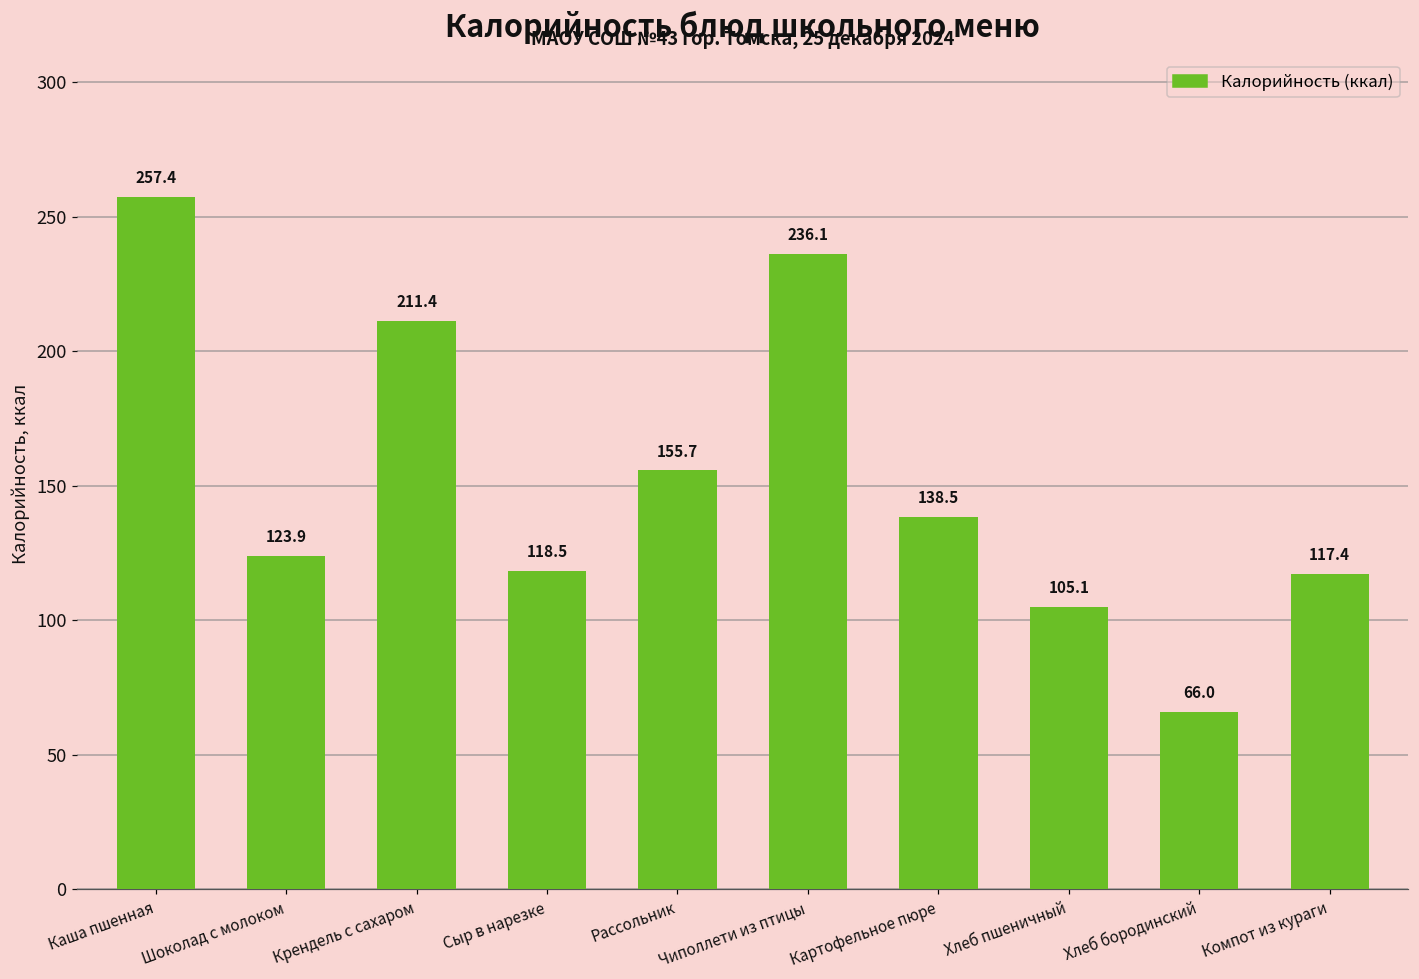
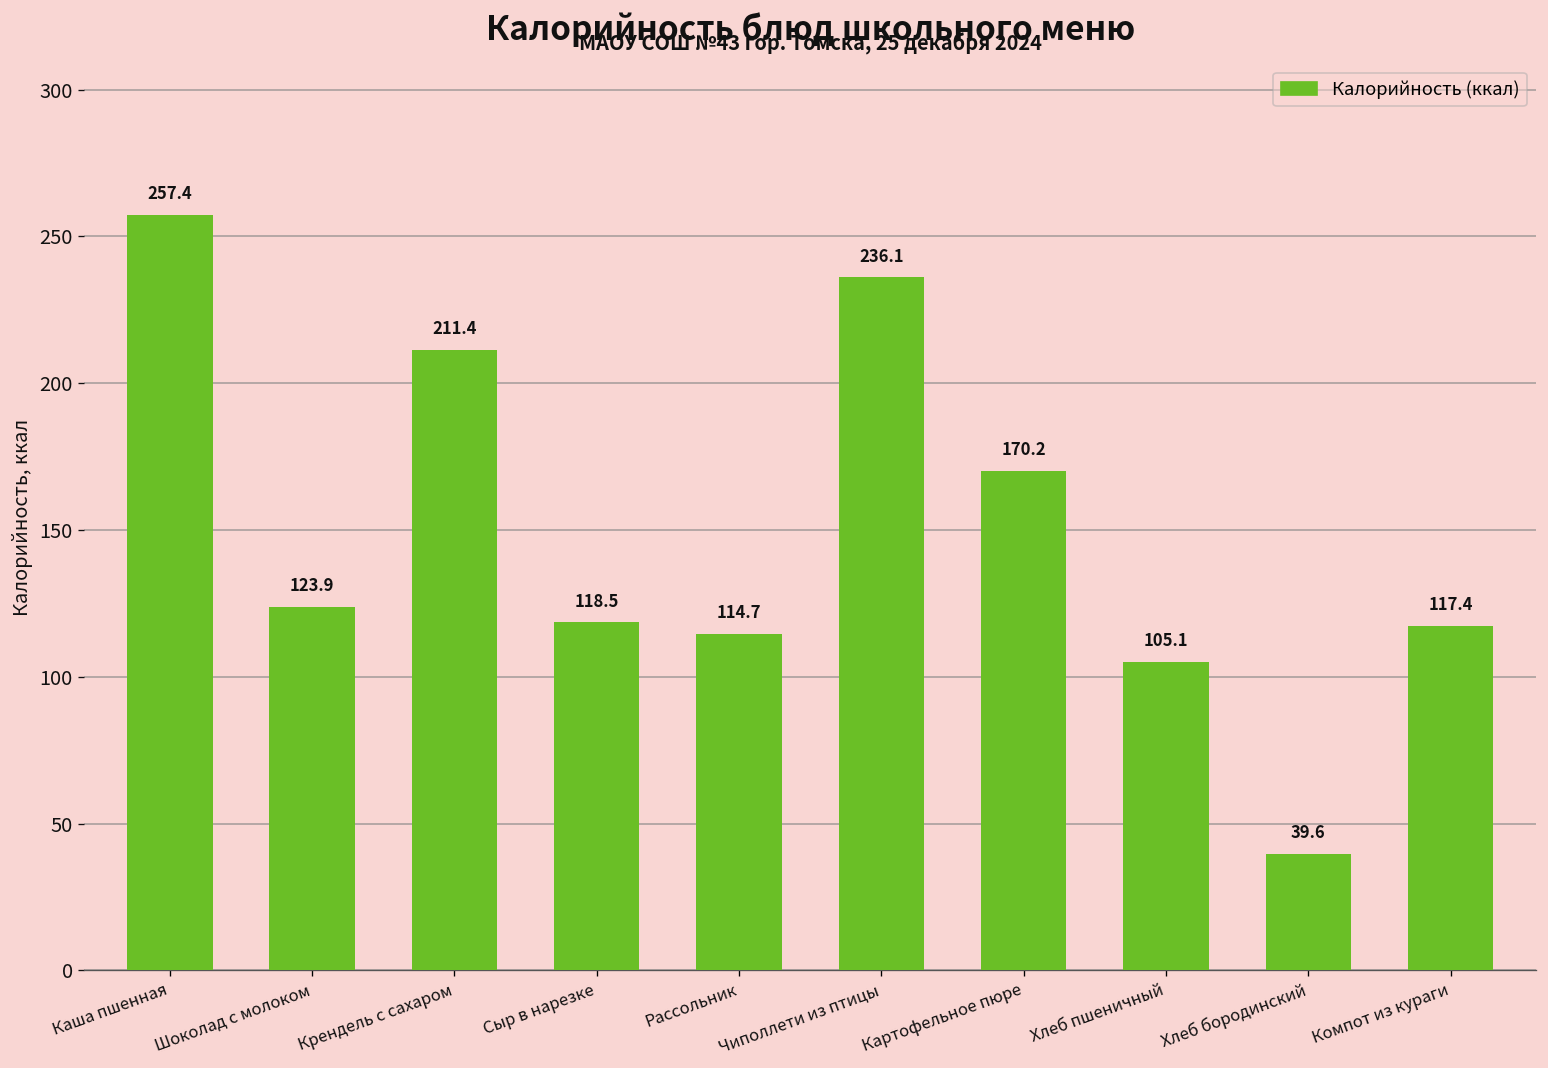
  {
    "Каша пшенная": 257.4,
    "Шоколад с молоком": 123.9,
    "Крендель с сахаром": 211.4,
    "Сыр в нарезке": 118.5,
-   "Рассольник": 155.7,
+   "Рассольник": 114.7,
    "Чиполлети из птицы": 236.1,
-   "Картофельное пюре": 138.5,
+   "Картофельное пюре": 170.2,
    "Хлеб пшеничный": 105.1,
-   "Хлеб бородинский": 66.0,
+   "Хлеб бородинский": 39.6,
    "Компот из кураги": 117.4
  }
